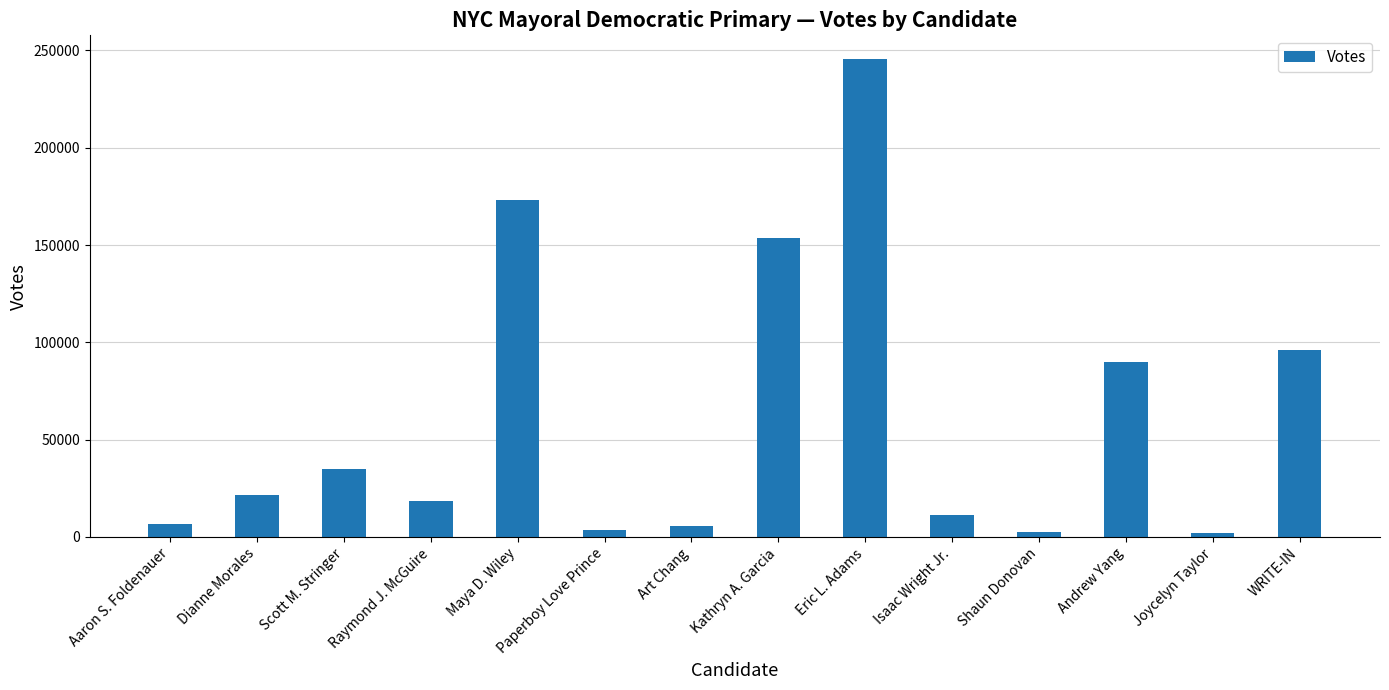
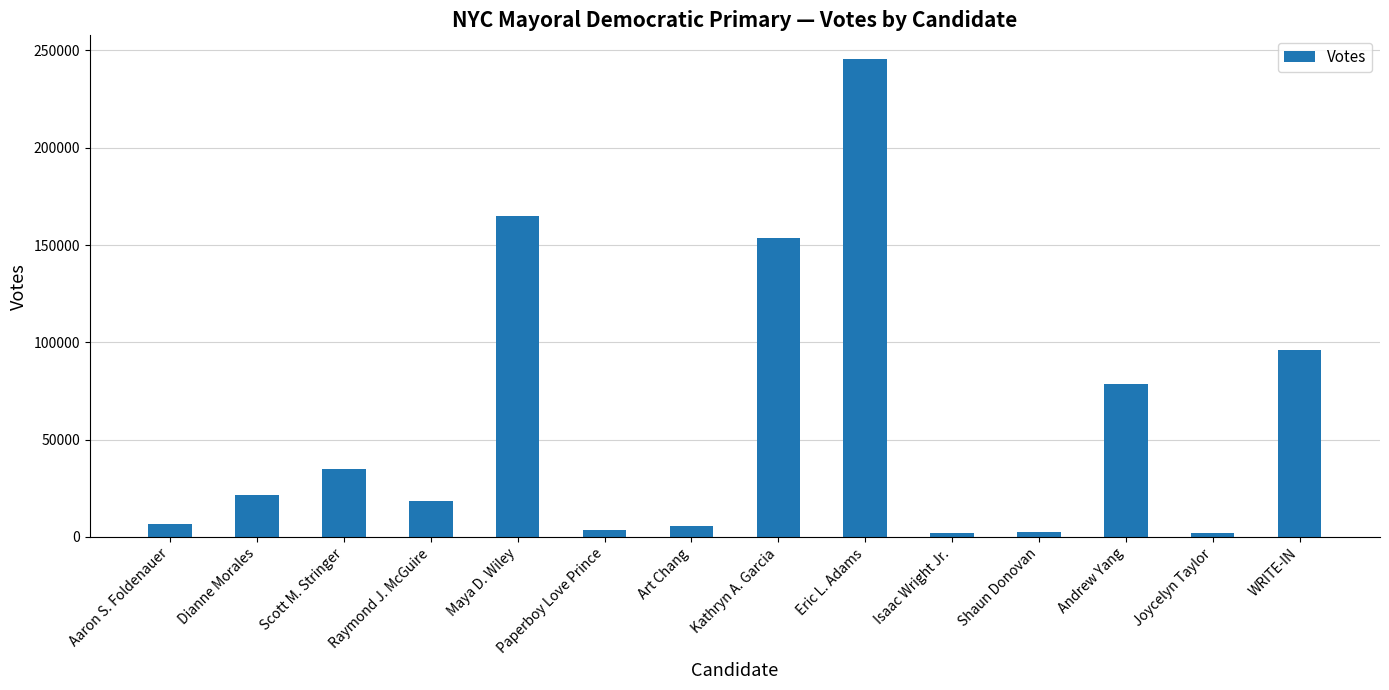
  {
    "Aaron S. Foldenauer": 7000,
    "Dianne Morales": 22000,
    "Scott M. Stringer": 35000,
    "Raymond J. McGuire": 18000,
-   "Maya D. Wiley": 173000,
+   "Maya D. Wiley": 165000,
    "Paperboy Love Prince": 3000,
    "Art Chang": 6000,
    "Kathryn A. Garcia": 154000,
    "Eric L. Adams": 245000,
-   "Isaac Wright Jr.": 11000,
+   "Isaac Wright Jr.": 2000,
    "Shaun Donovan": 2000,
-   "Andrew Yang": 90000,
+   "Andrew Yang": 79000,
    "Joycelyn Taylor": 2000,
    "WRITE-IN": 96000
  }
